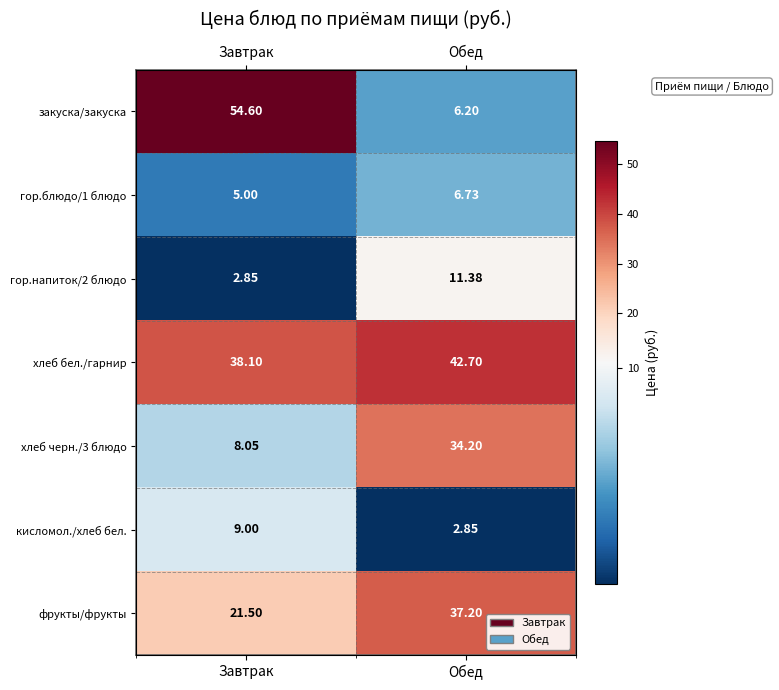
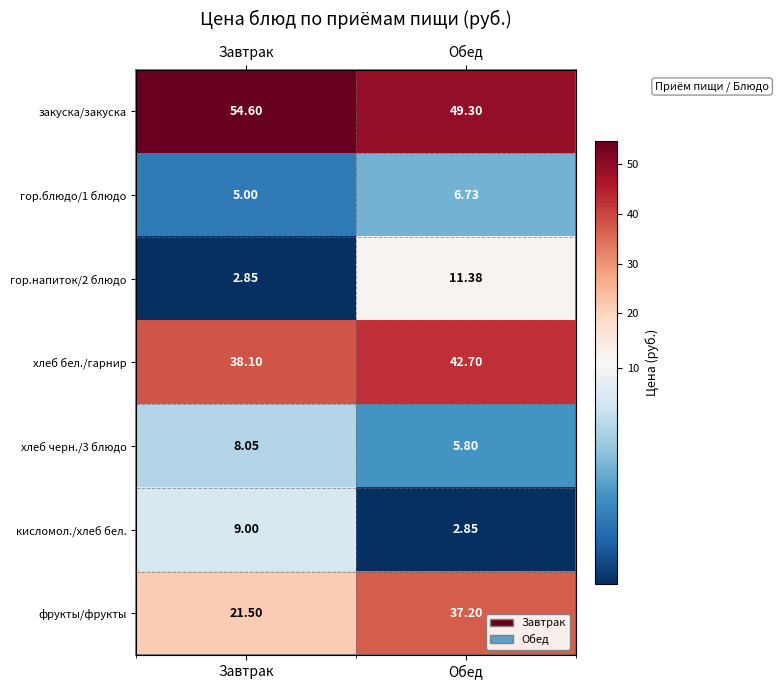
  {
    "закуска/закуска": {
      "Завтрак": 54.60,
-     "Обед": 6.20
+     "Обед": 49.30
    },
    "гор.блюдо/1 блюдо": {
      "Завтрак": 5.00,
      "Обед": 6.73
    },
    "гор.напиток/2 блюдо": {
      "Завтрак": 2.85,
      "Обед": 11.38
    },
    "хлеб бел./гарнир": {
      "Завтрак": 38.10,
      "Обед": 42.70
    },
    "хлеб черн./3 блюдо": {
      "Завтрак": 8.05,
-     "Обед": 34.20
+     "Обед": 5.80
    },
    "кисломол./хлеб бел.": {
      "Завтрак": 9.00,
      "Обед": 2.85
    },
    "фрукты/фрукты": {
      "Завтрак": 21.50,
      "Обед": 37.20
    }
  }
